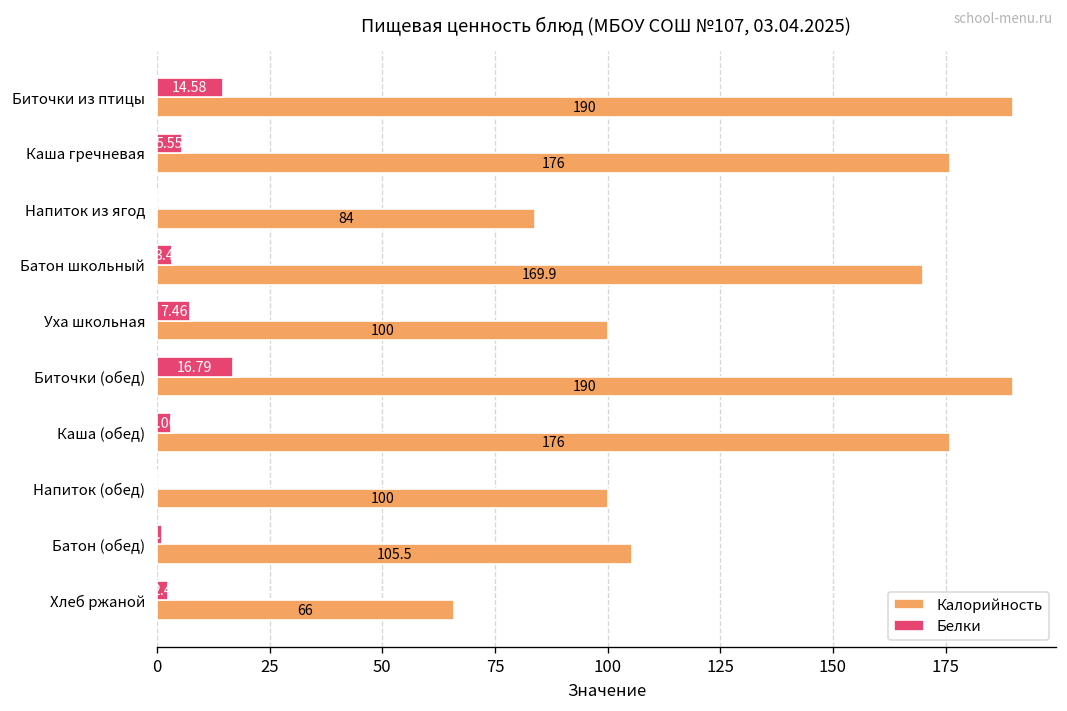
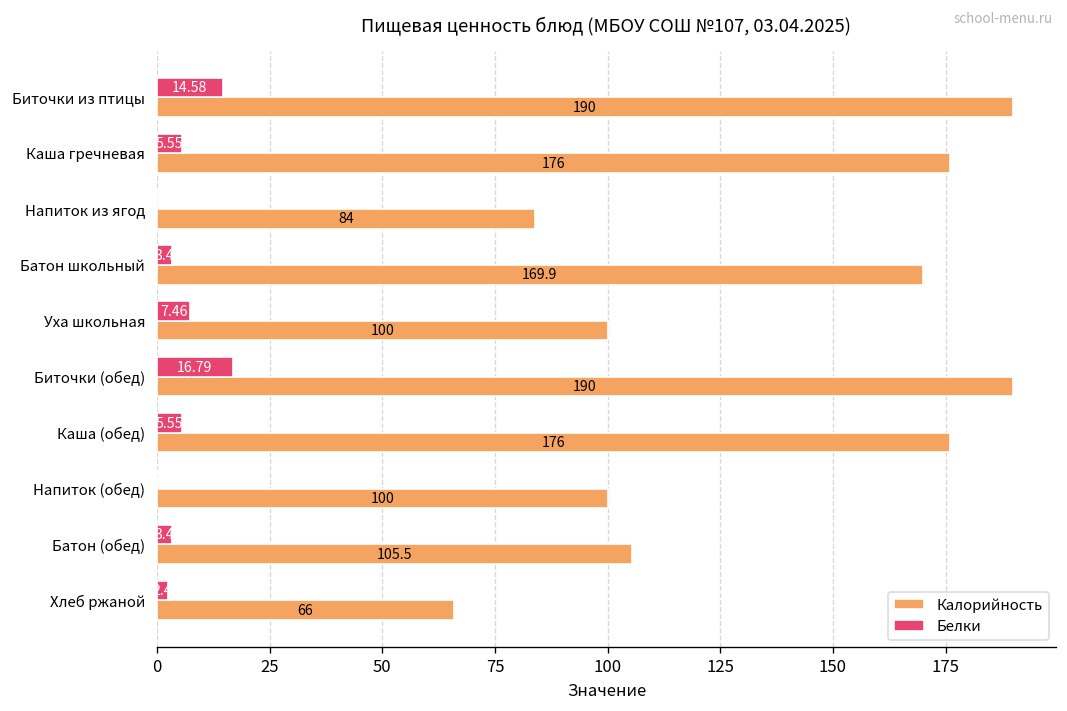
  {
    "Калорийность": {
      "Биточки из птицы": 190,
      "Каша гречневая": 176,
      "Напиток из ягод": 84,
      "Батон школьный": 169.9,
      "Уха школьная": 100,
      "Биточки (обед)": 190,
      "Каша (обед)": 176,
      "Напиток (обед)": 100,
      "Батон (обед)": 105.5,
      "Хлеб ржаной": 66
    },
    "Белки": {
-     "Каша (обед)": 3,
-     "Батон (обед)": 1,
+     "Каша (обед)": 6,
+     "Батон (обед)": 3,
      "Хлеб ржаной": 2
    }
  }
